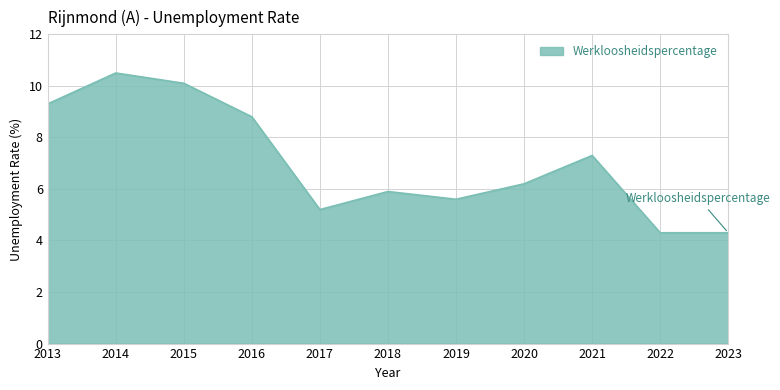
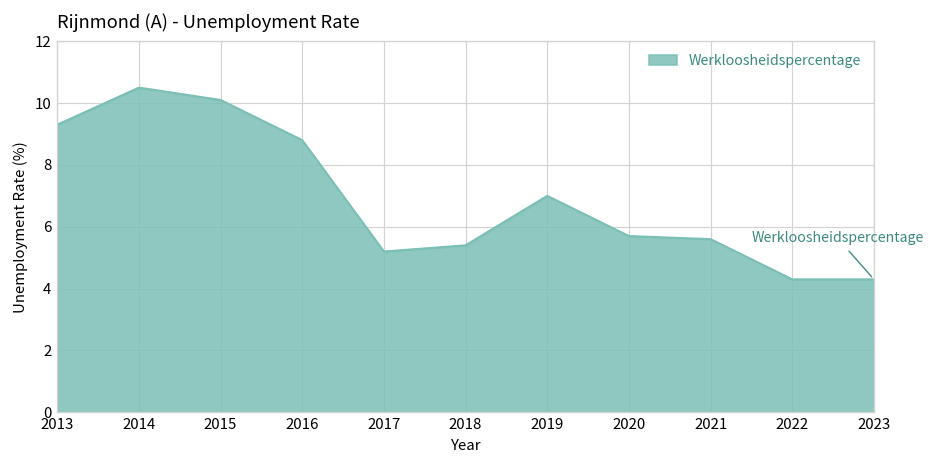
  {
    "2013": 9.3,
    "2014": 10.5,
    "2015": 10.1,
    "2016": 8.8,
    "2017": 5.2,
-   "2018": 5.9,
-   "2019": 5.6,
-   "2020": 6.2,
-   "2021": 7.3,
+   "2018": 5.4,
+   "2019": 7.0,
+   "2020": 5.7,
+   "2021": 5.6,
    "2022": 4.3,
    "2023": 4.3
  }
